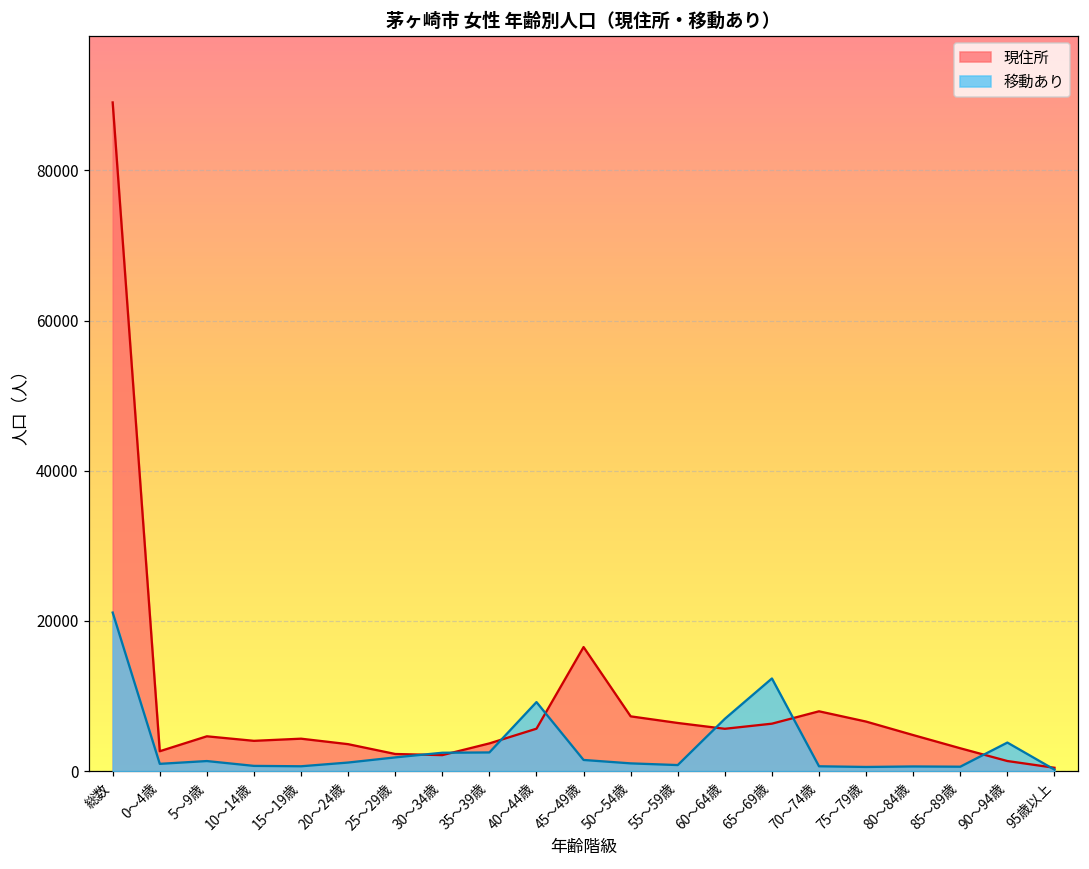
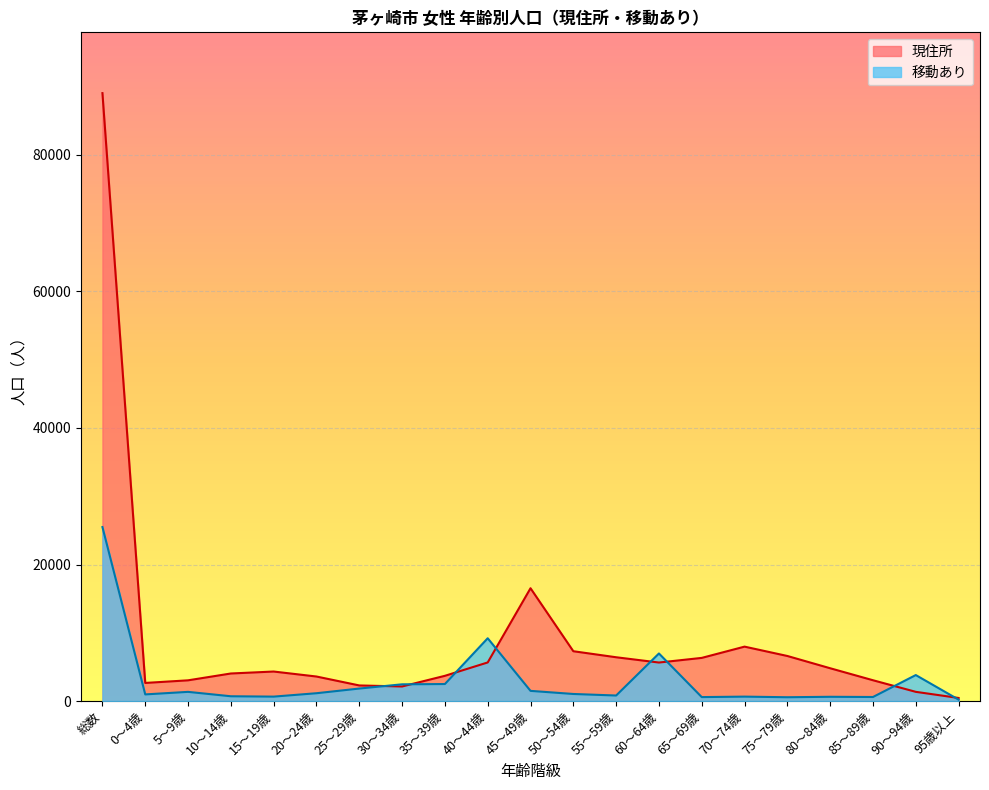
  {
    "現住所": {
      "総数": 89000,
      "0～4歳": 3000,
-     "5～9歳": 5000,
+     "5～9歳": 3000,
      "10～14歳": 4000,
      "15～19歳": 4000,
      "20～24歳": 4000,
      "25～29歳": 2000,
      "35～39歳": 4000,
      "40～44歳": 6000,
      "45～49歳": 17000,
      "50～54歳": 7000,
      "55～59歳": 6000,
      "60～64歳": 6000,
      "65～69歳": 6000,
      "70～74歳": 8000,
      "75～79歳": 7000,
      "80～84歳": 5000,
      "85～89歳": 3000,
      "90～94歳": 1000
    },
    "移動あり": {
-     "総数": 21000,
+     "総数": 25000,
      "0～4歳": 1000,
      "5～9歳": 1000,
      "10～14歳": 1000,
      "15～19歳": 1000,
      "20～24歳": 1000,
      "25～29歳": 2000,
      "35～39歳": 2000,
      "40～44歳": 9000,
      "45～49歳": 1000,
      "50～54歳": 1000,
      "55～59歳": 1000,
      "60～64歳": 7000,
-     "65～69歳": 12000,
+     "65～69歳": 1000,
      "70～74歳": 1000,
      "75～79歳": 1000,
      "80～84歳": 1000,
      "85～89歳": 1000,
      "90～94歳": 4000
    }
  }
